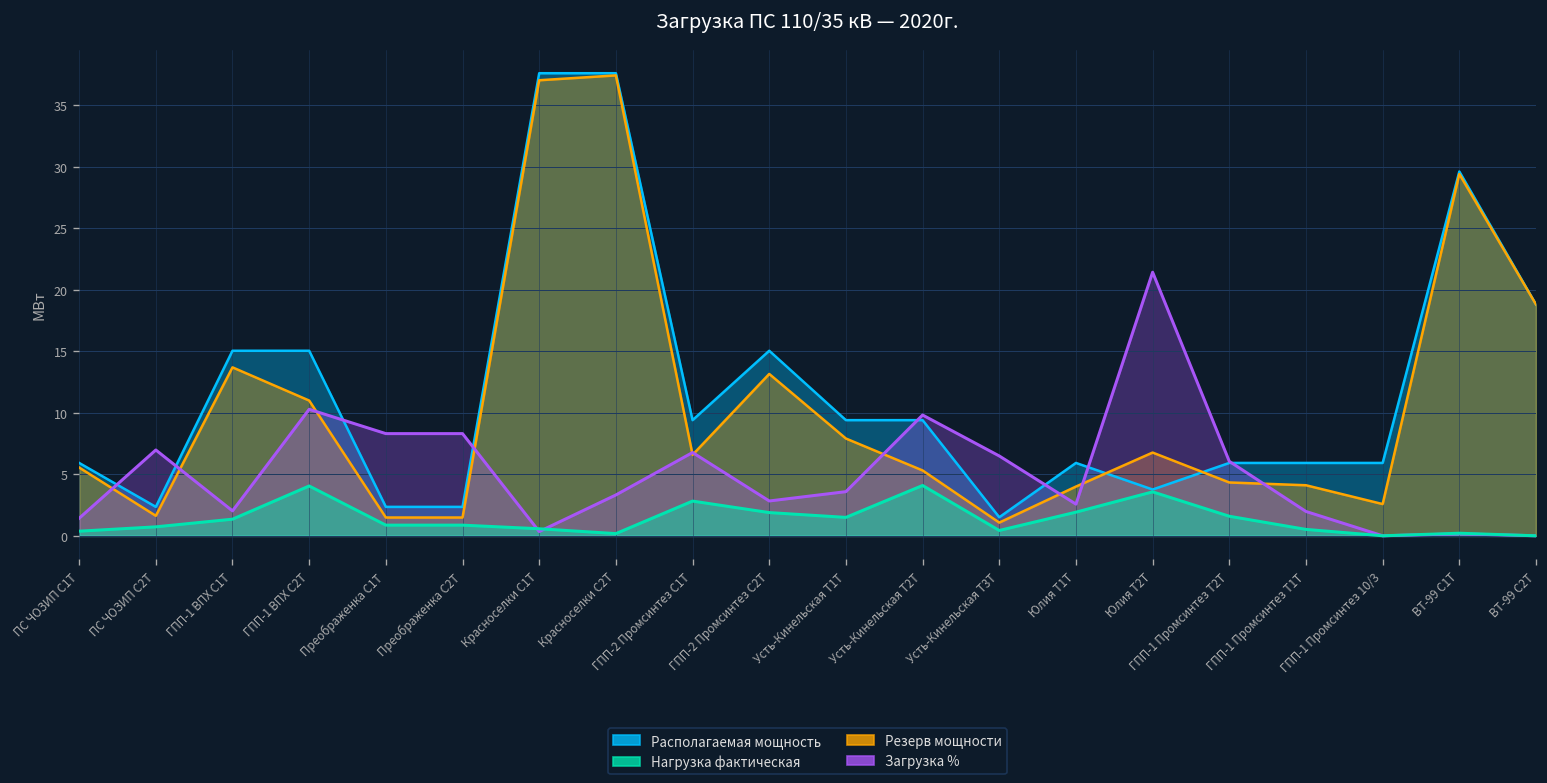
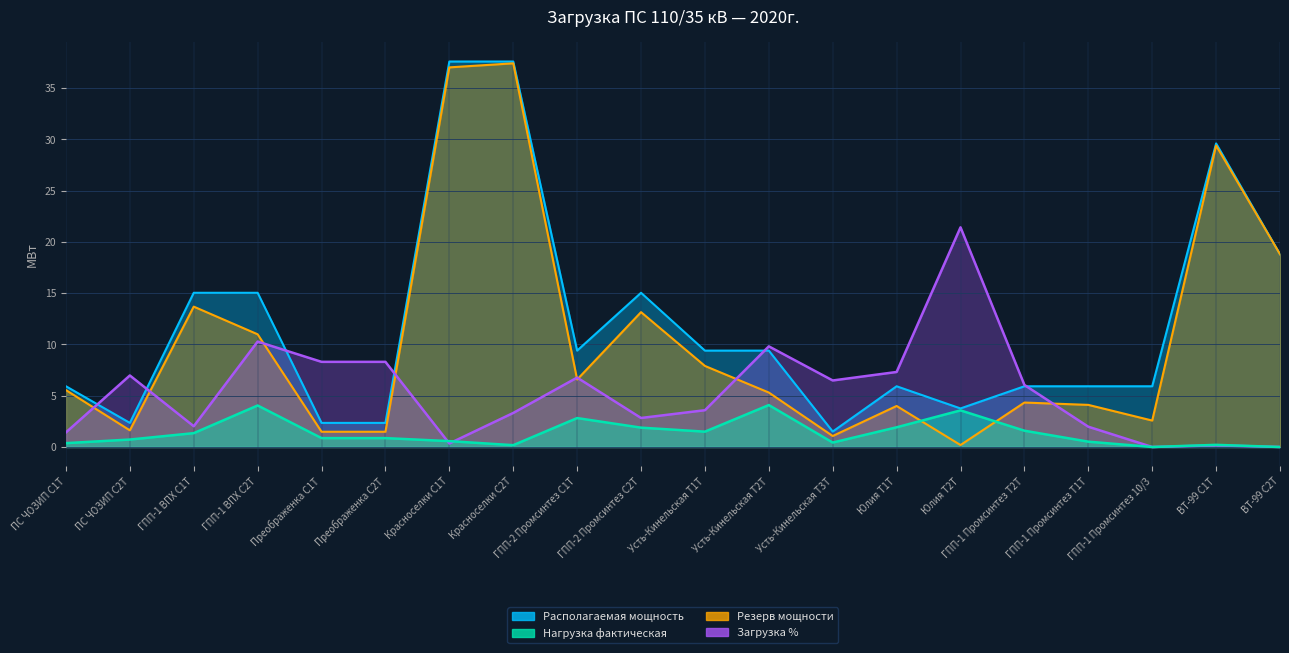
  {
    "Резерв мощности": {
      "ПС ЧОЗИП С1Т": 5.5,
      "ПС ЧОЗИП С2Т": 1.6,
      "ГПП-1 ВПХ С1Т": 13.7,
      "ГПП-1 ВПХ С2Т": 11.0,
      "Преображенка С1Т": 1.5,
      "Преображенка С2Т": 1.5,
      "Красноселки С1Т": 37.0,
      "ГПП-2 Промсинтез С2Т": 13.2,
      "Усть-Кинельская Т1Т": 7.9,
      "Усть-Кинельская Т2Т": 5.3,
      "Усть-Кинельская Т3Т": 1.1,
      "Юлия Т1Т": 4.0,
-     "Юлия Т2Т": 6.8,
+     "Юлия Т2Т": 0.2,
      "ГПП-1 Промсинтез Т2Т": 4.3,
      "ГПП-1 Промсинтез Т1Т": 4.1,
      "ГПП-1 Промсинтез 10/3": 2.6
    },
    "Загрузка %": {
      "ПС ЧОЗИП С1Т": 1.4,
      "ПС ЧОЗИП С2Т": 7.0,
      "ГПП-1 ВПХ С1Т": 2.0,
      "ГПП-1 ВПХ С2Т": 10.3,
      "Преображенка С1Т": 8.3,
      "Преображенка С2Т": 8.3,
      "Красноселки С2Т": 3.3,
      "ГПП-2 Промсинтез С2Т": 2.8,
      "Усть-Кинельская Т1Т": 3.6,
      "Усть-Кинельская Т2Т": 9.8,
      "Усть-Кинельская Т3Т": 6.5,
-     "Юлия Т1Т": 2.6,
+     "Юлия Т1Т": 7.3,
      "Юлия Т2Т": 21.4,
      "ГПП-1 Промсинтез Т1Т": 2.0
    }
  }
